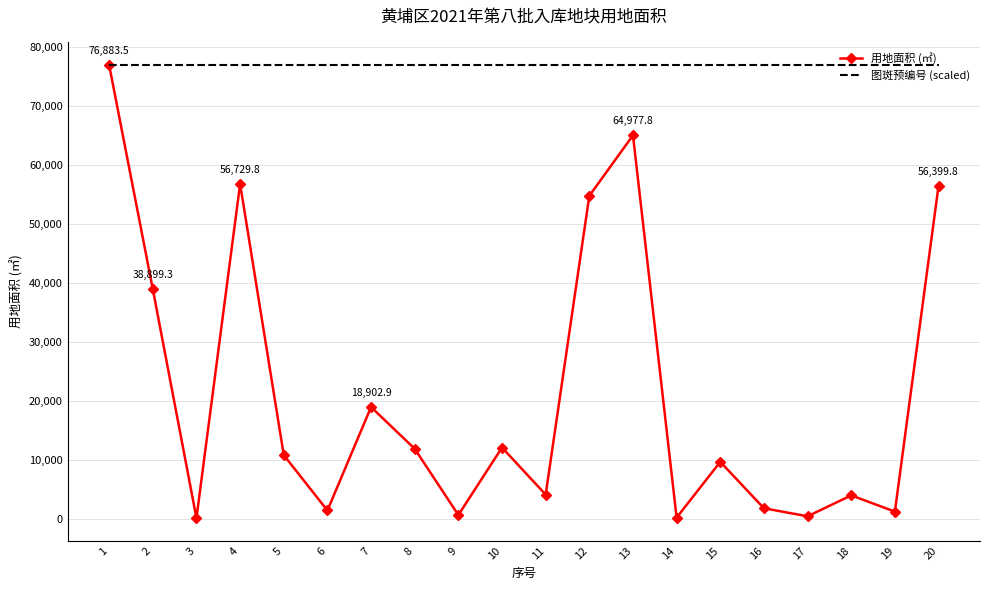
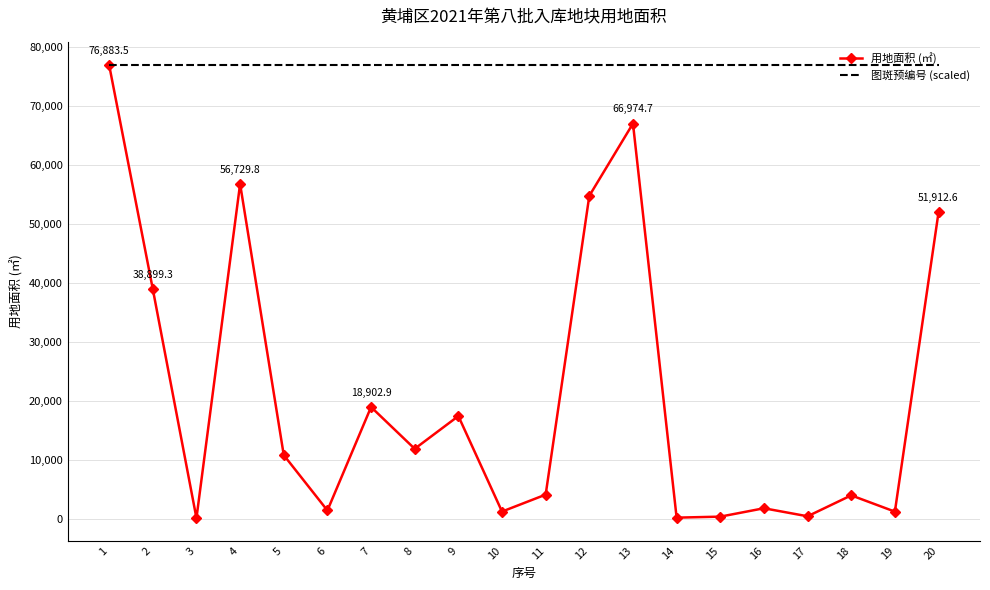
  {
    "用地面积 (㎡)": {
      "2": "38,899.3",
      "4": "56,729.8",
      "7": "18,902.9",
-     "9": "1,000",
-     "10": "12,000",
-     "13": "64,977.8",
-     "15": "10,000",
-     "20": "56,399.8"
+     "9": "17,000",
+     "10": "1,000",
+     "13": "66,974.7",
+     "15": "0",
+     "20": "51,912.6"
    },
    "图斑预编号 (scaled)": {
      "2": "77,000",
      "3": "77,000",
      "4": "77,000",
      "5": "77,000",
      "6": "77,000",
      "7": "77,000",
      "8": "77,000",
      "9": "77,000",
      "10": "77,000",
      "11": "77,000",
      "12": "77,000",
      "13": "77,000",
      "14": "77,000",
      "15": "77,000",
      "16": "77,000",
      "17": "77,000",
      "18": "77,000",
      "19": "77,000",
      "20": "77,000"
    }
  }
